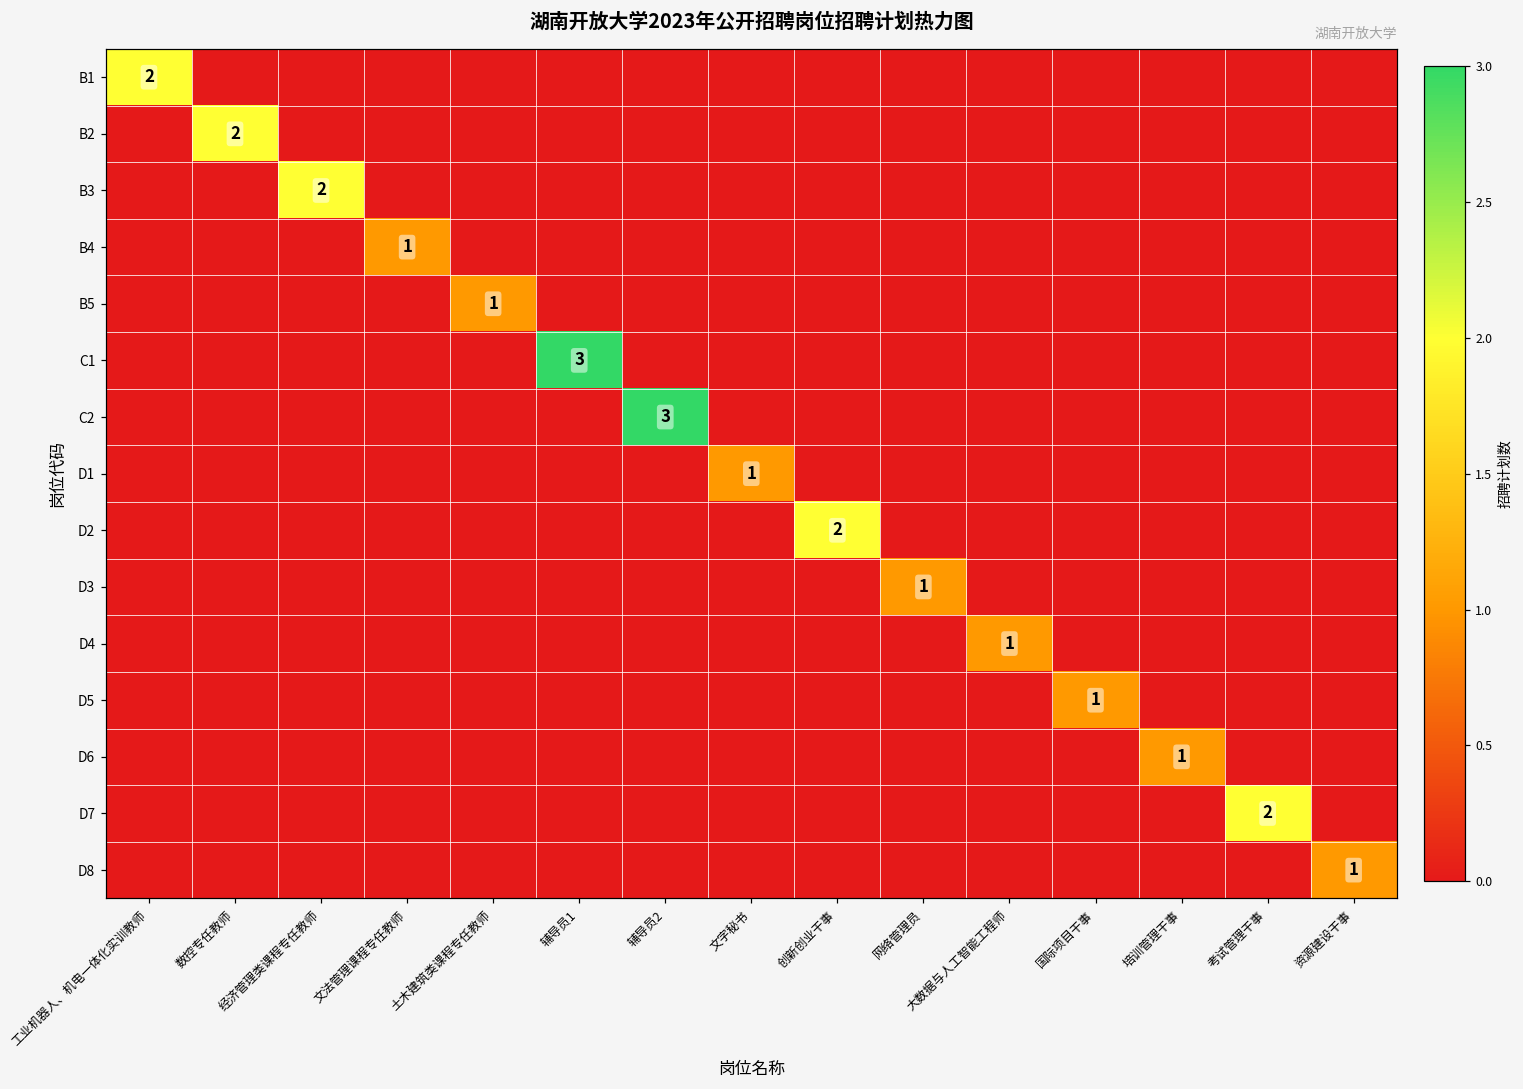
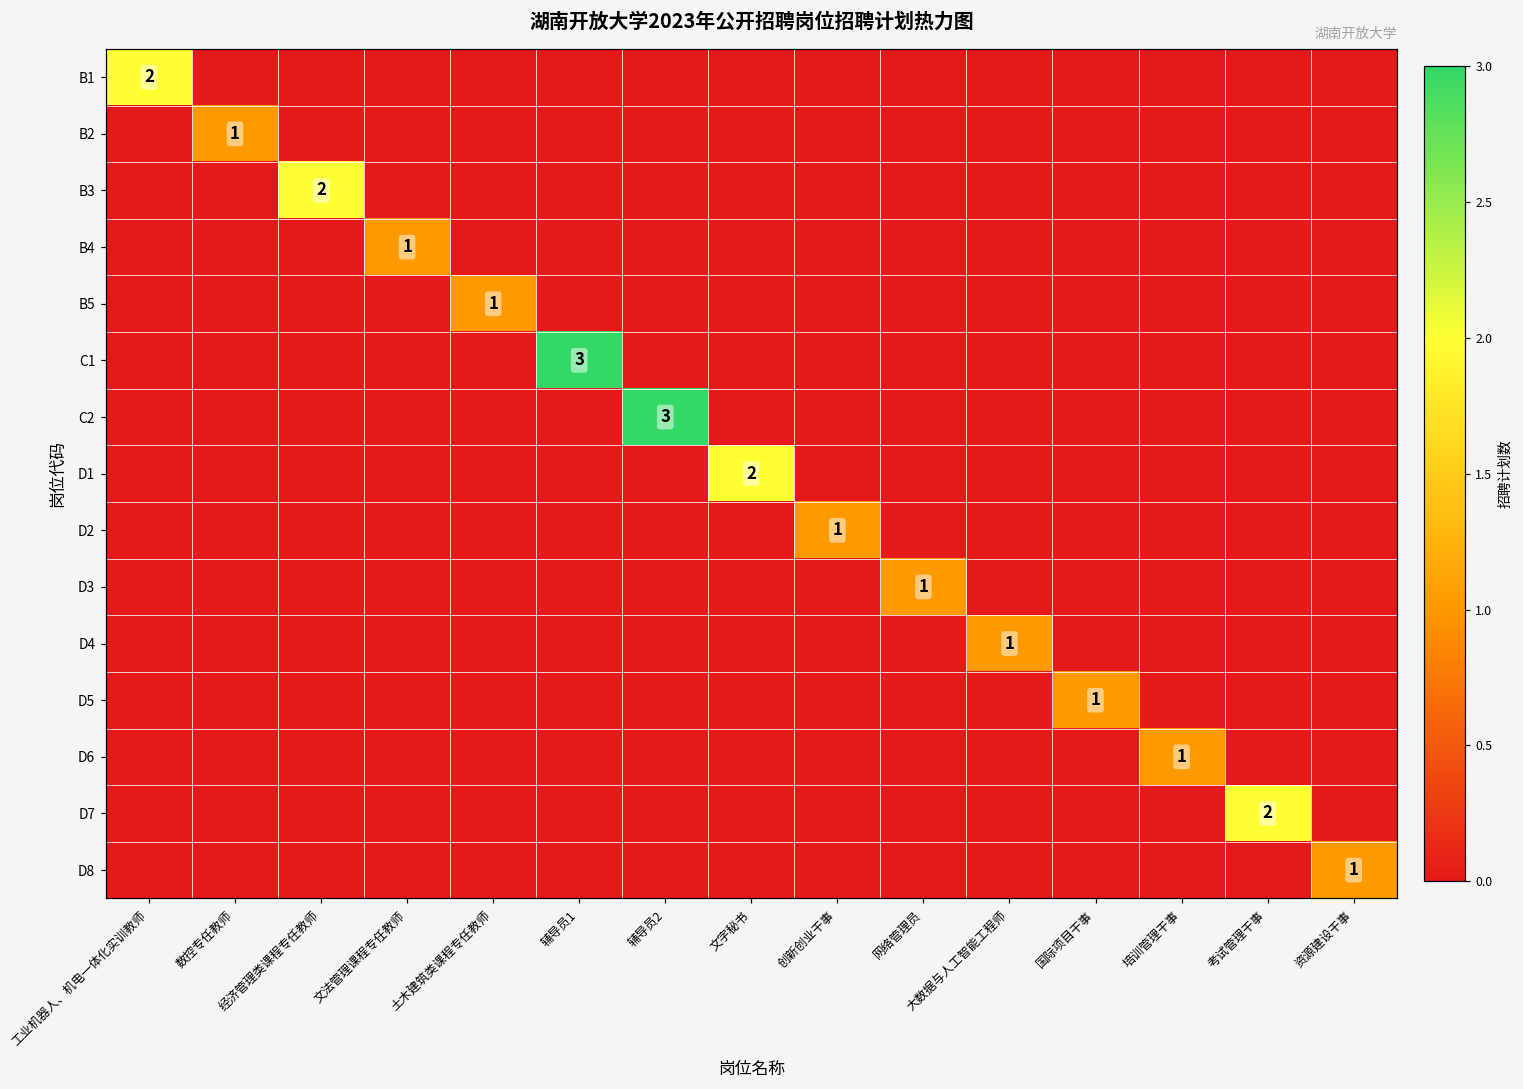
  {
    "B2": {
-     "数控专任教师": 2
+     "数控专任教师": 1
    },
    "D1": {
-     "文字秘书": 1
+     "文字秘书": 2
    },
    "D2": {
-     "创新创业干事": 2
+     "创新创业干事": 1
    }
  }
